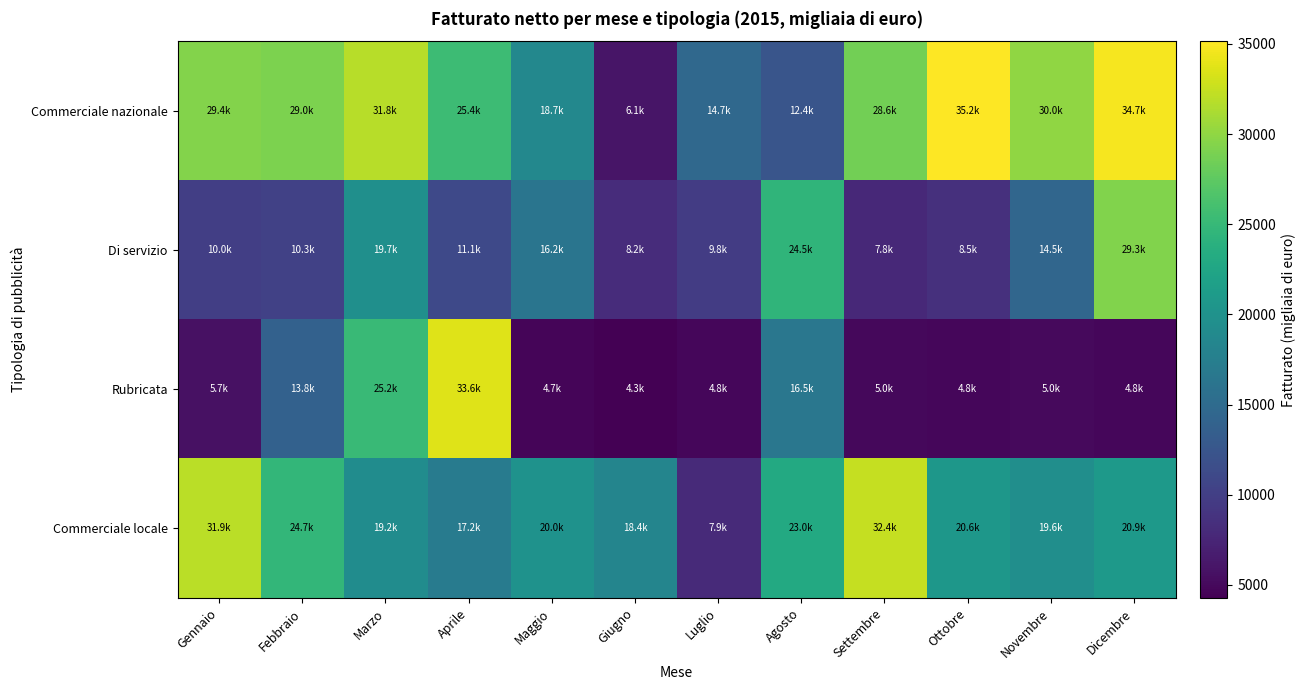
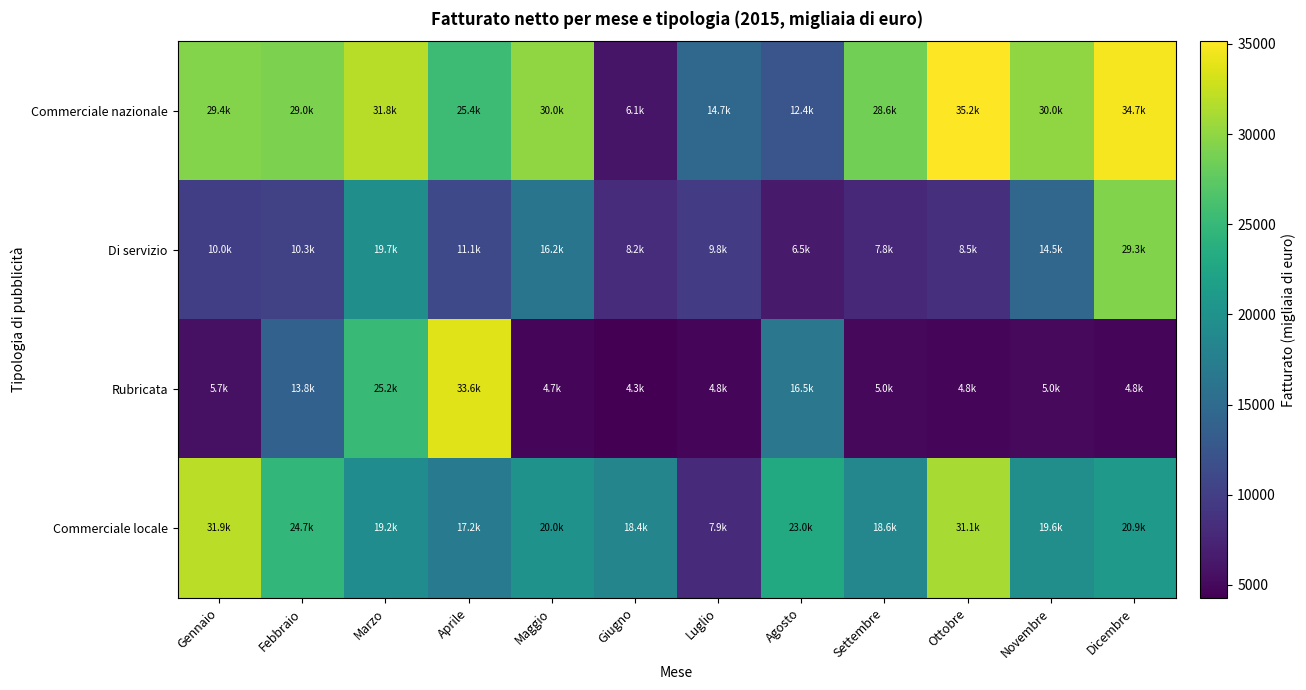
  {
    "Commerciale nazionale": {
      "Gennaio": "29.4k",
      "Febbraio": "29.0k",
      "Marzo": "31.8k",
      "Aprile": "25.4k",
-     "Maggio": "18.7k",
+     "Maggio": "30.0k",
      "Giugno": "6.1k",
      "Luglio": "14.7k",
      "Agosto": "12.4k",
      "Settembre": "28.6k",
      "Ottobre": "35.2k",
      "Novembre": "30.0k",
      "Dicembre": "34.7k"
    },
    "Di servizio": {
      "Gennaio": "10.0k",
      "Febbraio": "10.3k",
      "Marzo": "19.7k",
      "Aprile": "11.1k",
      "Maggio": "16.2k",
      "Giugno": "8.2k",
      "Luglio": "9.8k",
-     "Agosto": "24.5k",
+     "Agosto": "6.5k",
      "Settembre": "7.8k",
      "Ottobre": "8.5k",
      "Novembre": "14.5k",
      "Dicembre": "29.3k"
    },
    "Rubricata": {
      "Gennaio": "5.7k",
      "Febbraio": "13.8k",
      "Marzo": "25.2k",
      "Aprile": "33.6k",
      "Maggio": "4.7k",
      "Giugno": "4.3k",
      "Luglio": "4.8k",
      "Agosto": "16.5k",
      "Settembre": "5.0k",
      "Ottobre": "4.8k",
      "Novembre": "5.0k",
      "Dicembre": "4.8k"
    },
    "Commerciale locale": {
      "Gennaio": "31.9k",
      "Febbraio": "24.7k",
      "Marzo": "19.2k",
      "Aprile": "17.2k",
      "Maggio": "20.0k",
      "Giugno": "18.4k",
      "Luglio": "7.9k",
      "Agosto": "23.0k",
-     "Settembre": "32.4k",
-     "Ottobre": "20.6k",
+     "Settembre": "18.6k",
+     "Ottobre": "31.1k",
      "Novembre": "19.6k",
      "Dicembre": "20.9k"
    }
  }
